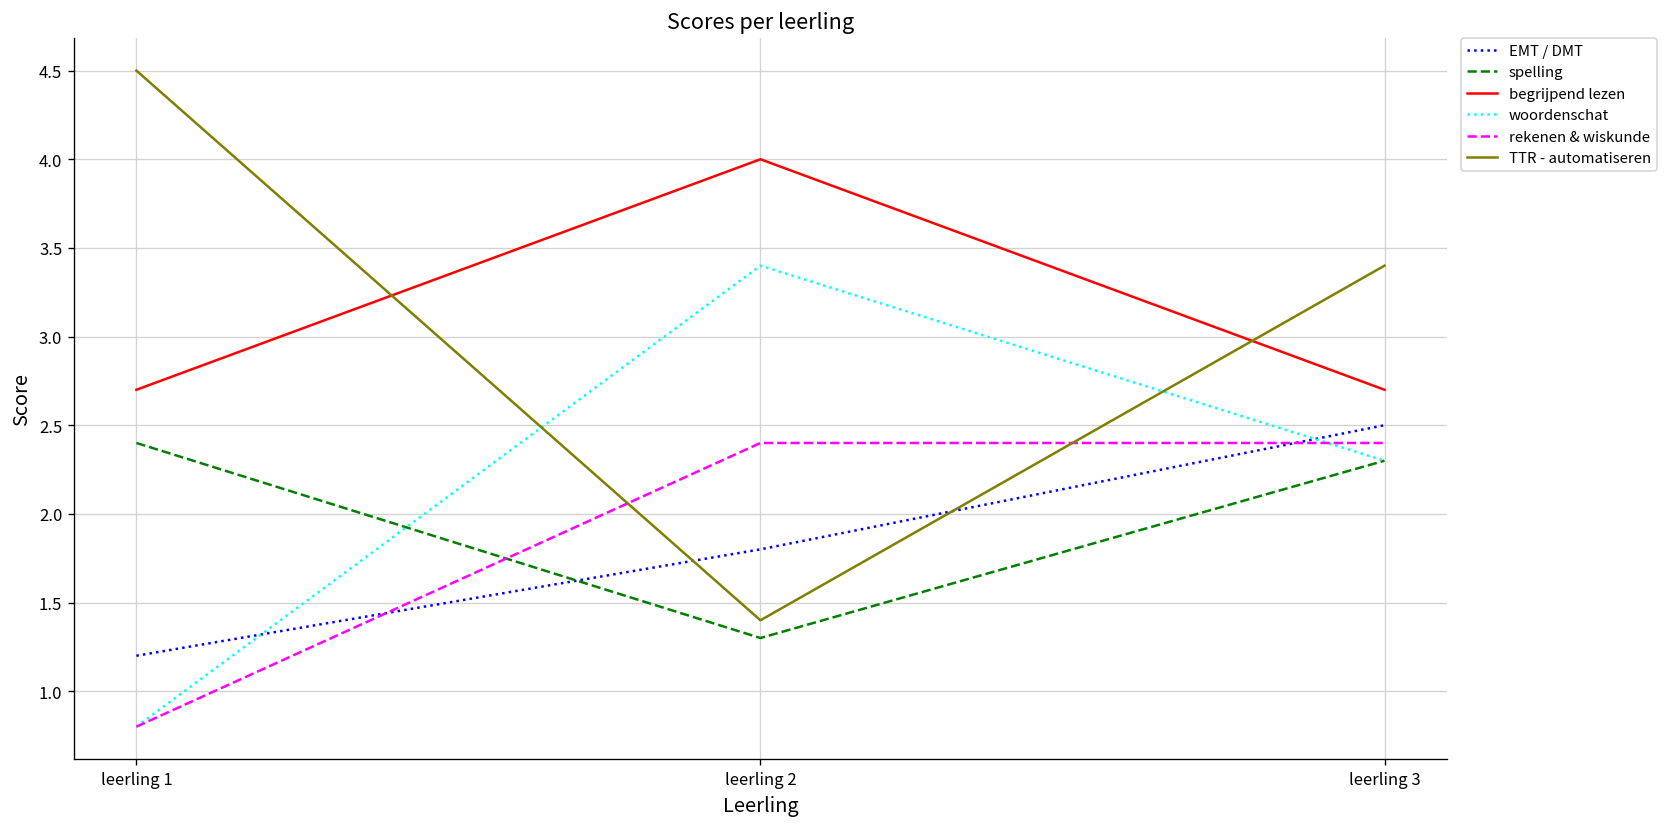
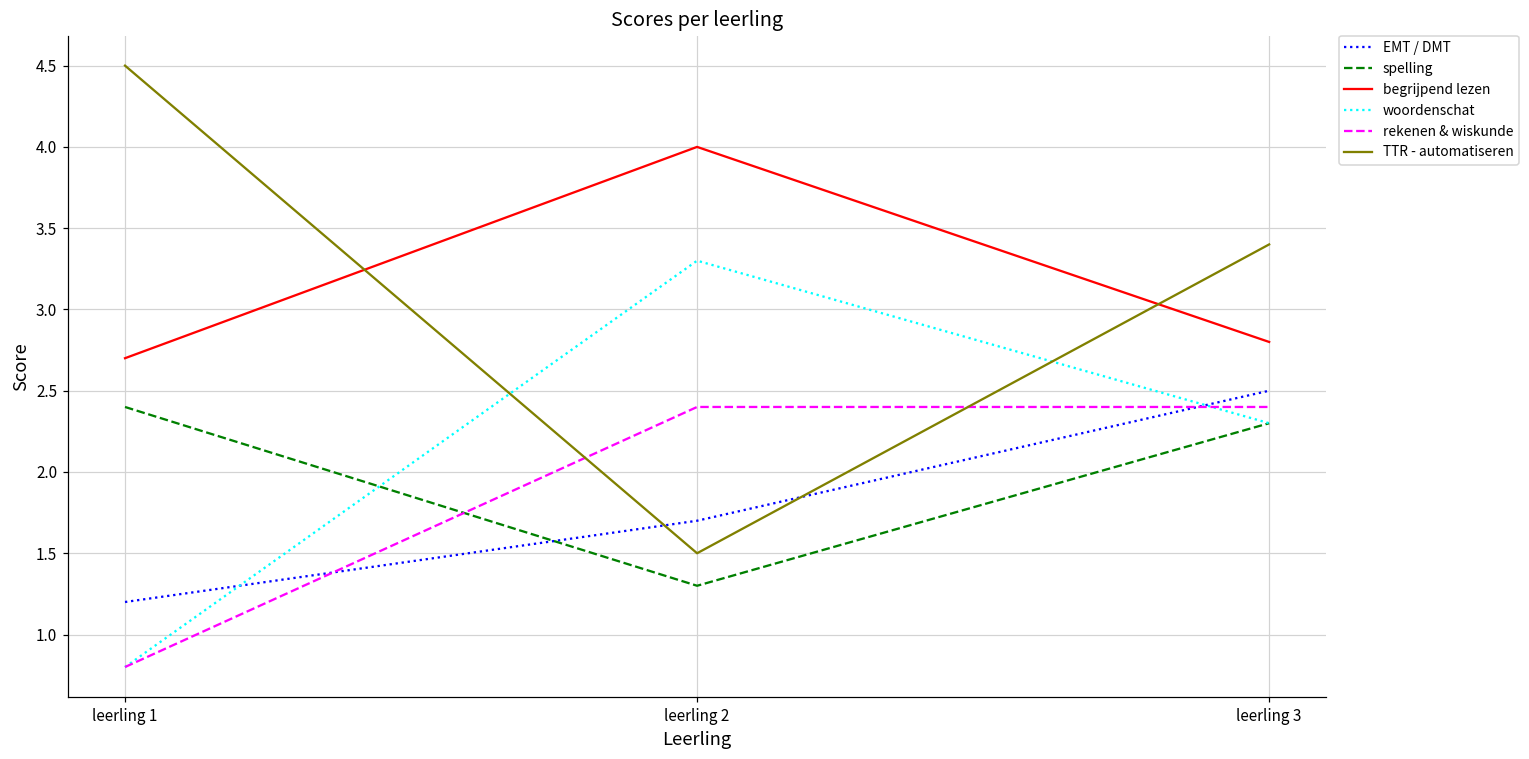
  {
    "EMT / DMT": {
      "leerling 1": 1.2,
-     "leerling 2": 1.8,
+     "leerling 2": 1.7,
      "leerling 3": 2.5
    },
    "spelling": {
      "leerling 1": 2.4,
      "leerling 2": 1.3
    },
    "begrijpend lezen": {
      "leerling 1": 2.7,
      "leerling 2": 4.0,
-     "leerling 3": 2.7
+     "leerling 3": 2.8
    },
    "woordenschat": {
-     "leerling 2": 3.4
+     "leerling 2": 3.3
    },
    "rekenen & wiskunde": {
      "leerling 2": 2.4,
      "leerling 3": 2.4
    },
    "TTR - automatiseren": {
      "leerling 1": 4.5,
-     "leerling 2": 1.4,
+     "leerling 2": 1.5,
      "leerling 3": 3.4
    }
  }
